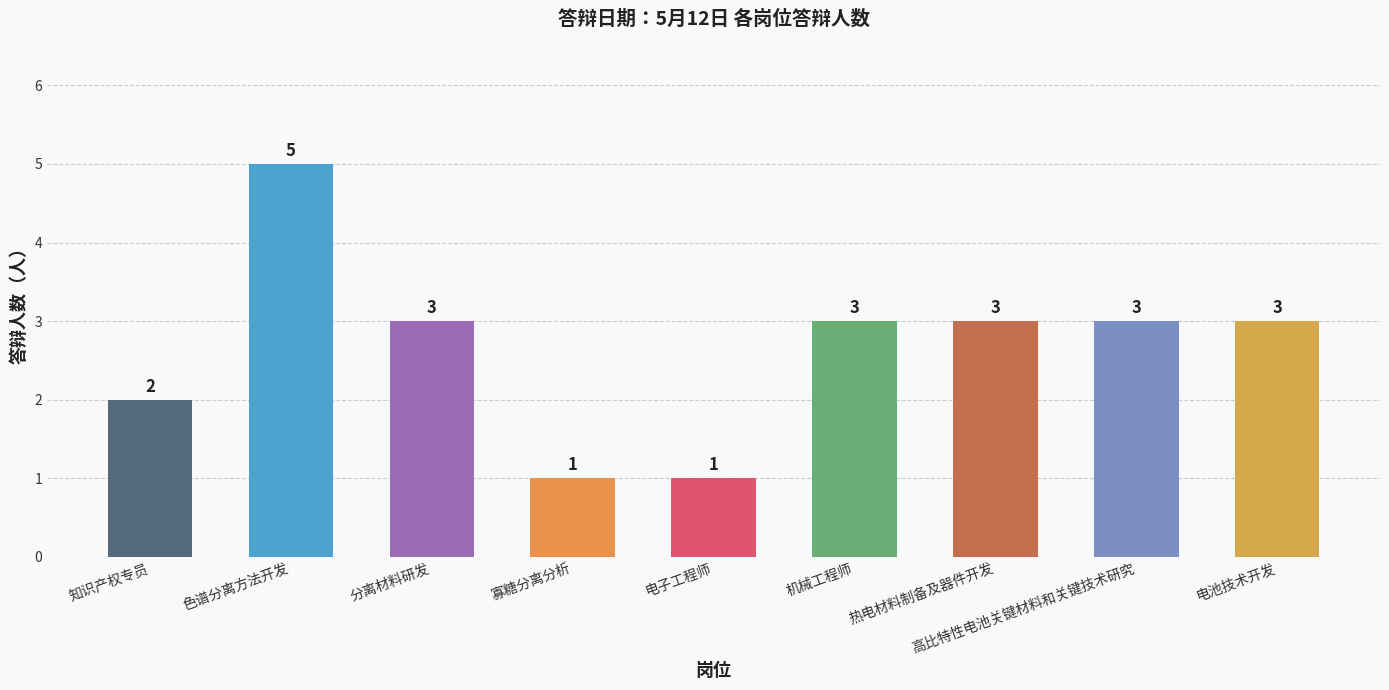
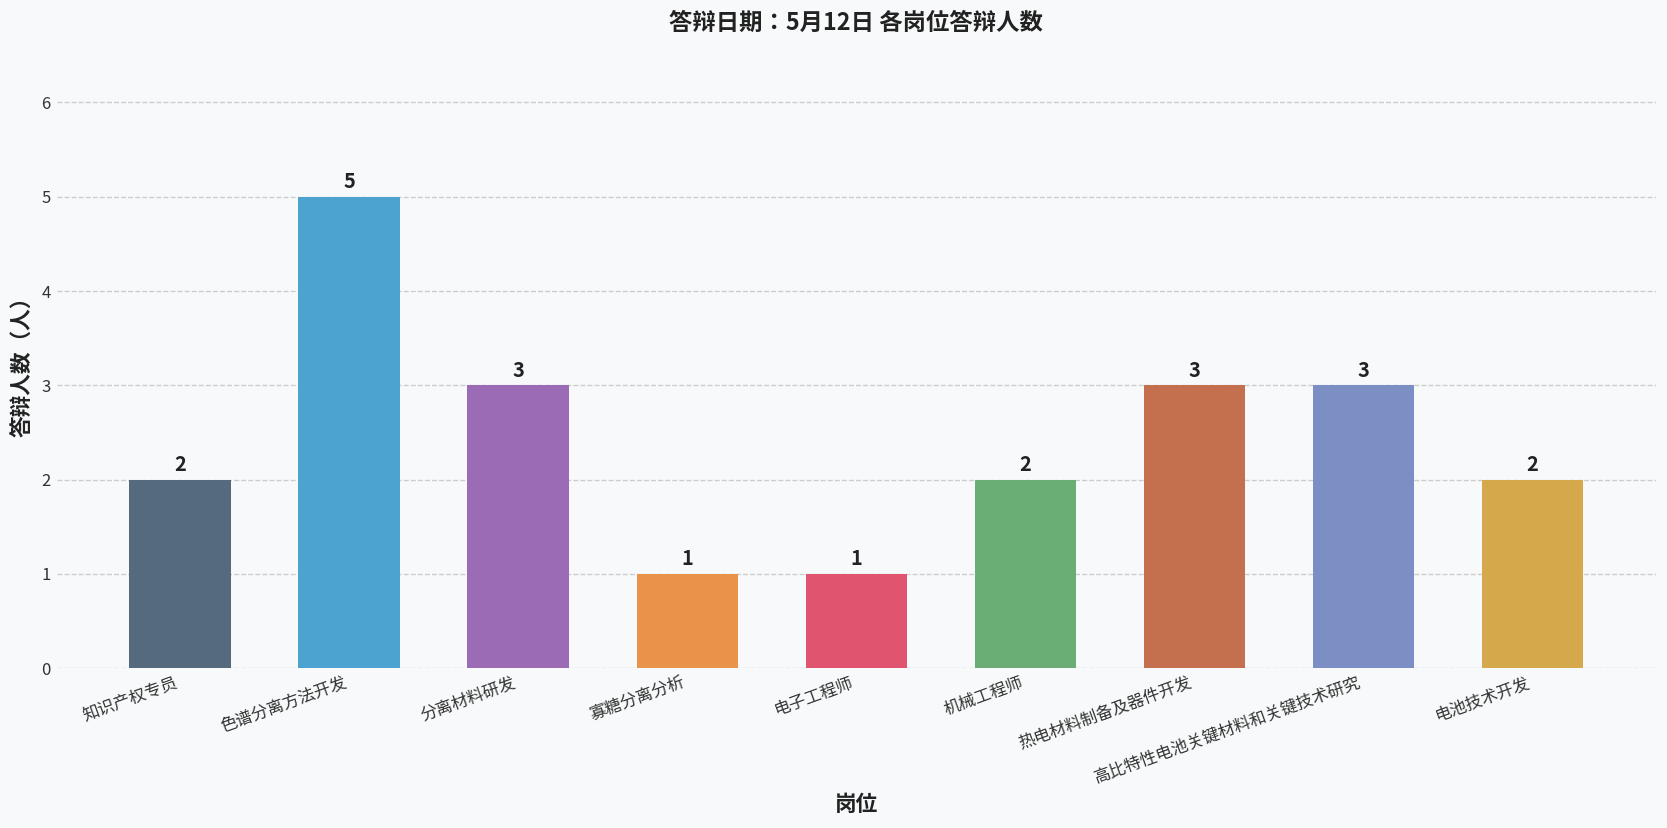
  {
    "知识产权专员": 2,
    "色谱分离方法开发": 5,
    "分离材料研发": 3,
    "寡糖分离分析": 1,
    "电子工程师": 1,
-   "机械工程师": 3,
+   "机械工程师": 2,
    "热电材料制备及器件开发": 3,
    "高比特性电池关键材料和关键技术研究": 3,
-   "电池技术开发": 3
+   "电池技术开发": 2
  }
